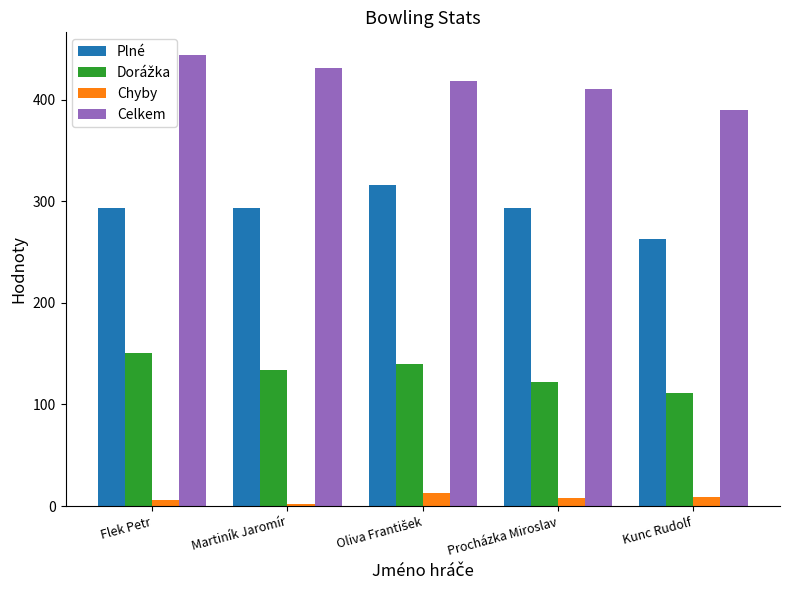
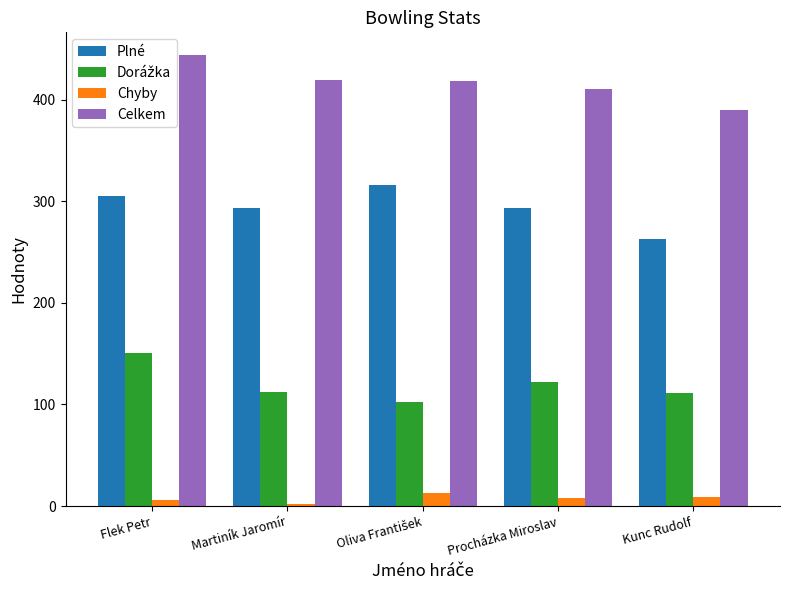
  {
    "Plné": {
-     "Flek Petr": 293,
+     "Flek Petr": 305,
      "Martiník Jaromír": 293,
      "Oliva František": 316,
      "Procházka Miroslav": 293,
      "Kunc Rudolf": 263
    },
    "Dorážka": {
      "Flek Petr": 151,
-     "Martiník Jaromír": 134,
-     "Oliva František": 140,
+     "Martiník Jaromír": 112,
+     "Oliva František": 102,
      "Procházka Miroslav": 122,
      "Kunc Rudolf": 111
    },
    "Chyby": {
      "Flek Petr": 6,
      "Oliva František": 13,
      "Procházka Miroslav": 8,
      "Kunc Rudolf": 9
    },
    "Celkem": {
      "Flek Petr": 444,
-     "Martiník Jaromír": 431,
+     "Martiník Jaromír": 419,
      "Oliva František": 418,
      "Procházka Miroslav": 410,
      "Kunc Rudolf": 390
    }
  }
